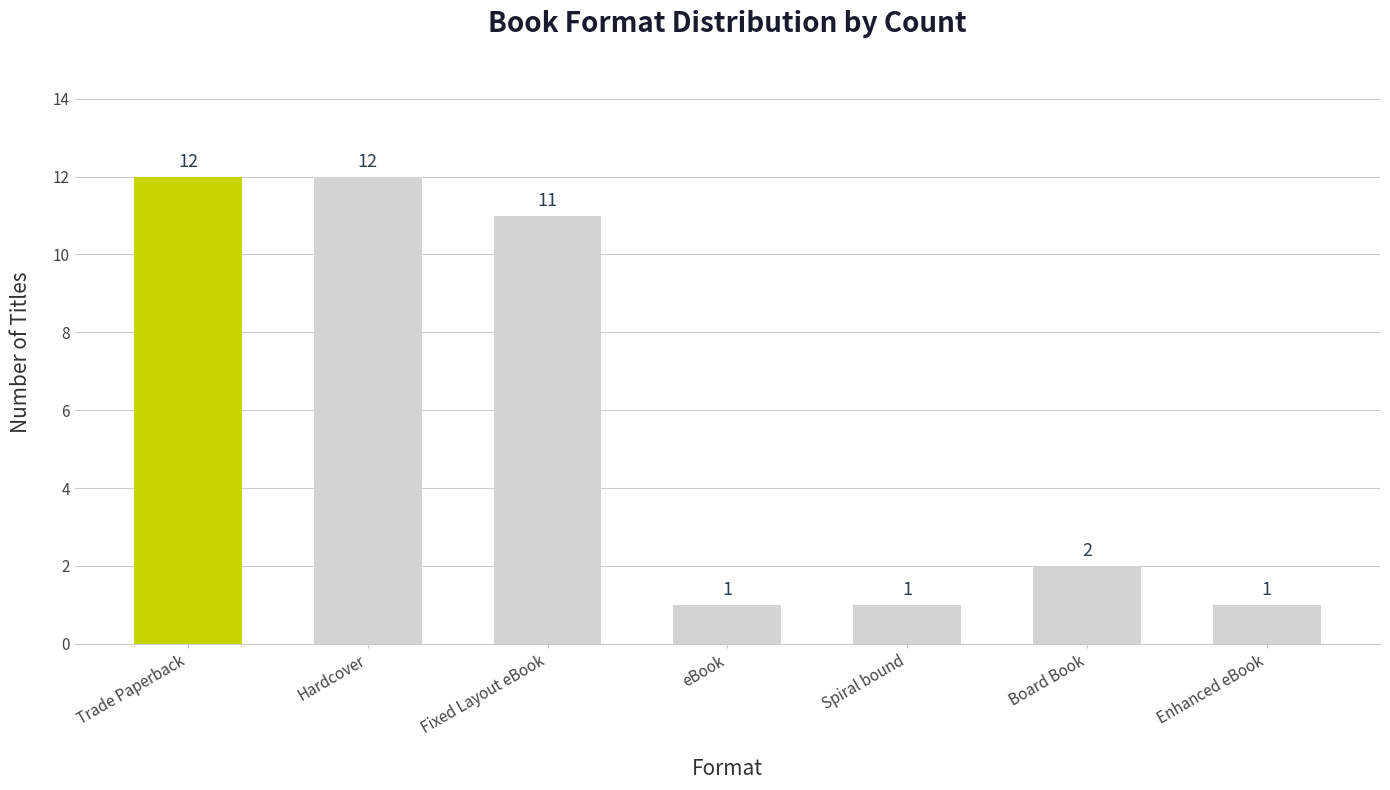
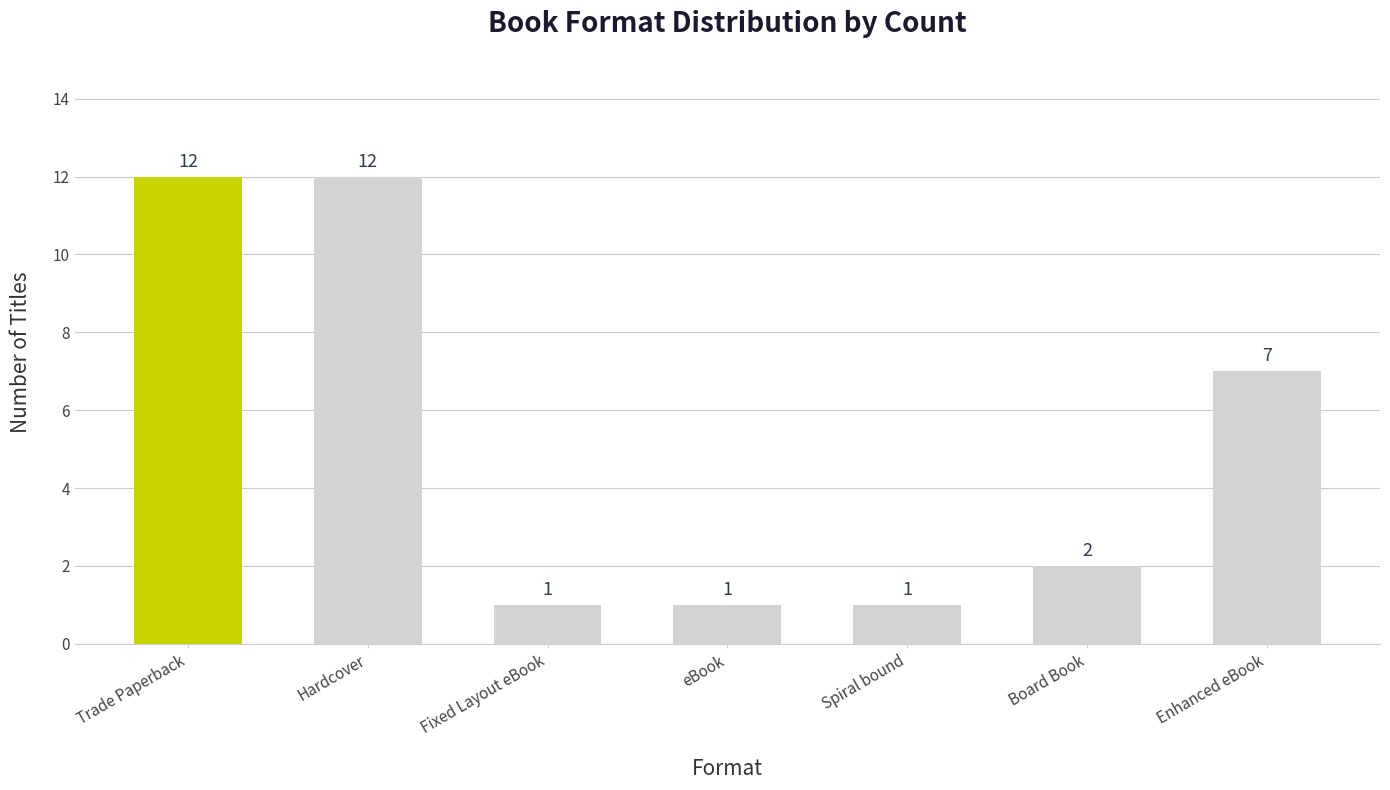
  {
    "Trade Paperback": 12,
    "Hardcover": 12,
-   "Fixed Layout eBook": 11,
+   "Fixed Layout eBook": 1,
    "eBook": 1,
    "Spiral bound": 1,
    "Board Book": 2,
-   "Enhanced eBook": 1
+   "Enhanced eBook": 7
  }
